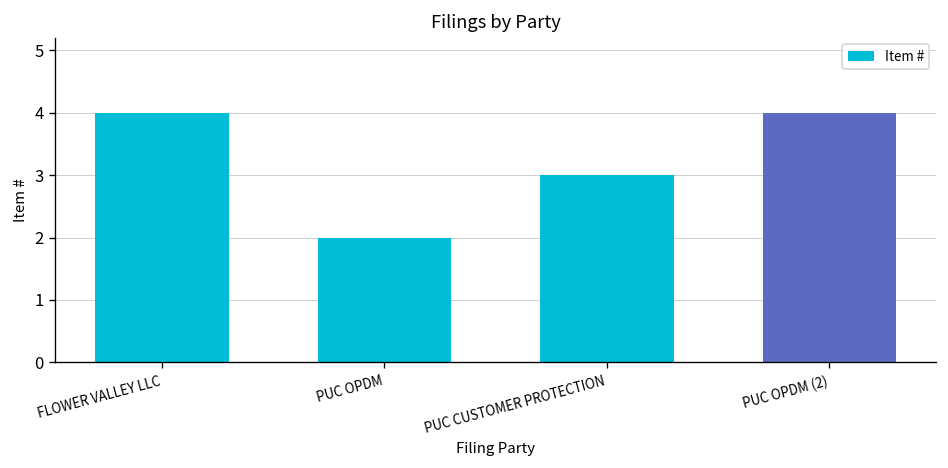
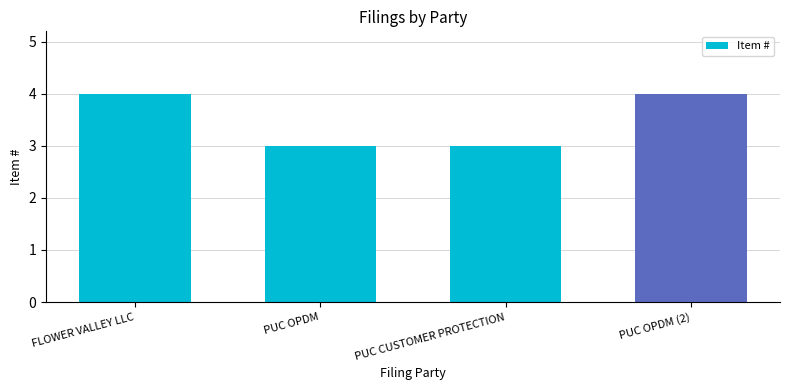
  {
    "FLOWER VALLEY LLC": 4,
-   "PUC OPDM": 2,
+   "PUC OPDM": 3,
    "PUC CUSTOMER PROTECTION": 3,
    "PUC OPDM (2)": 4
  }
